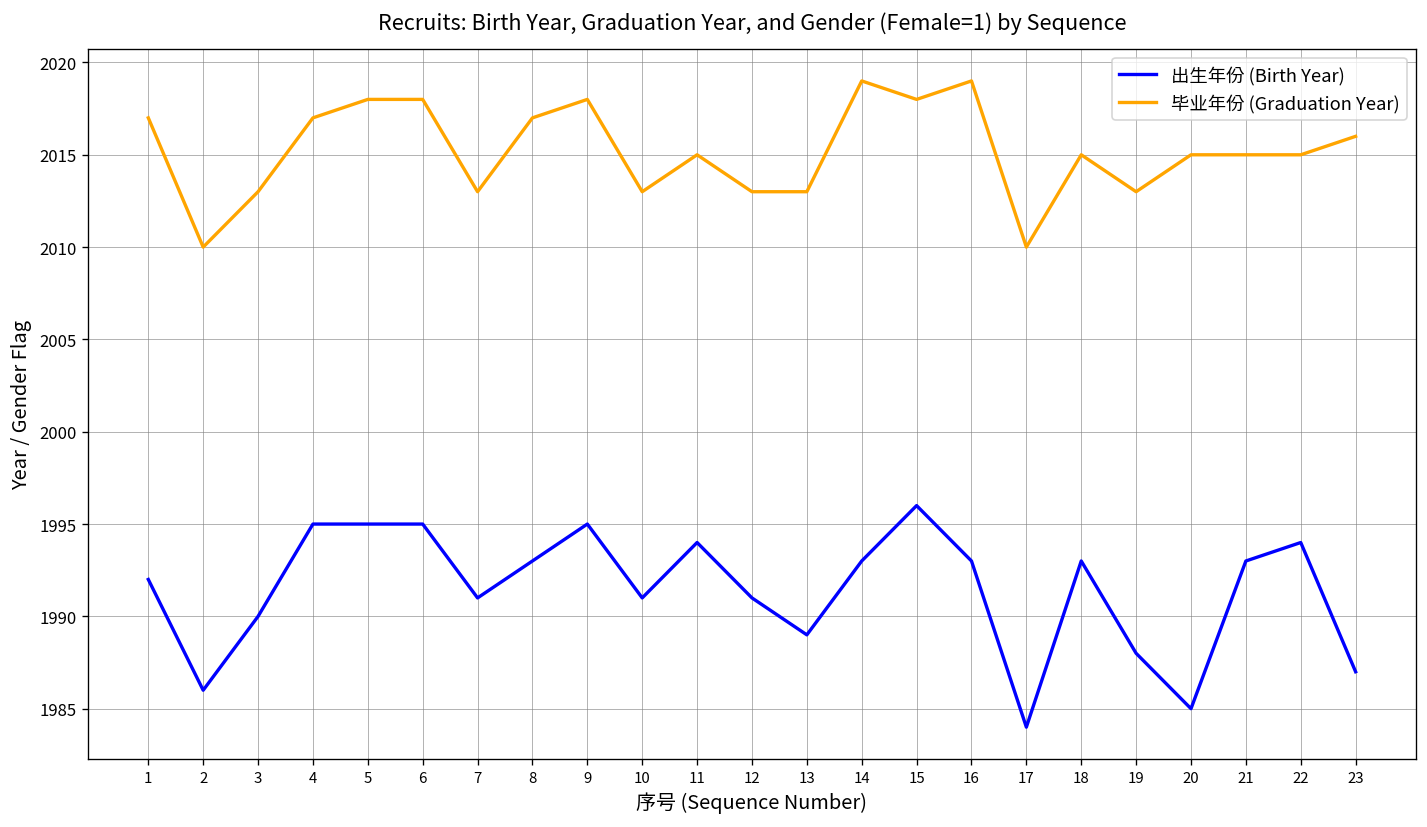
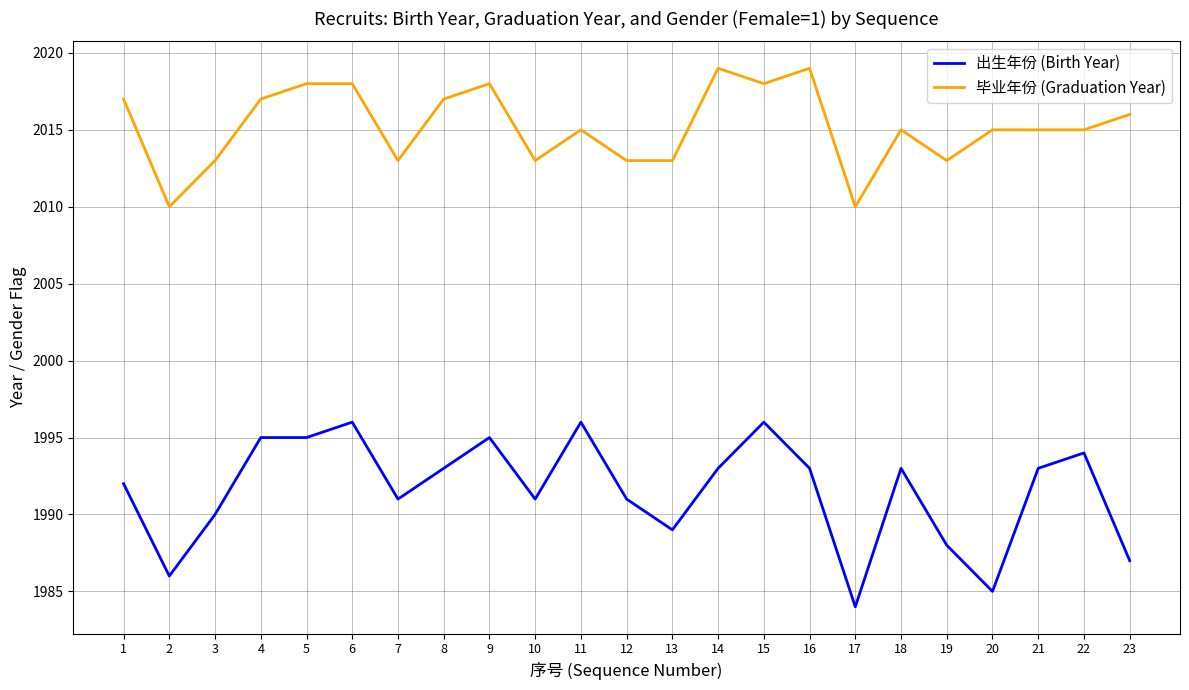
  {
    "出生年份 (Birth Year)": {
      "1": 1992,
      "2": 1986,
      "3": 1990,
      "4": 1995,
      "5": 1995,
-     "6": 1995,
+     "6": 1996,
      "7": 1991,
      "8": 1993,
      "9": 1995,
      "10": 1991,
-     "11": 1994,
+     "11": 1996,
      "12": 1991,
      "13": 1989,
      "14": 1993,
      "15": 1996,
      "16": 1993,
      "17": 1984,
      "18": 1993,
      "19": 1988,
      "20": 1985,
      "21": 1993,
      "22": 1994,
      "23": 1987
    },
    "毕业年份 (Graduation Year)": {
      "1": 2017,
      "2": 2010,
      "3": 2013,
      "4": 2017,
      "5": 2018,
      "6": 2018,
      "7": 2013,
      "8": 2017,
      "9": 2018,
      "10": 2013,
      "11": 2015,
      "12": 2013,
      "13": 2013,
      "14": 2019,
      "15": 2018,
      "16": 2019,
      "17": 2010,
      "18": 2015,
      "19": 2013,
      "20": 2015,
      "21": 2015,
      "22": 2015,
      "23": 2016
    }
  }
